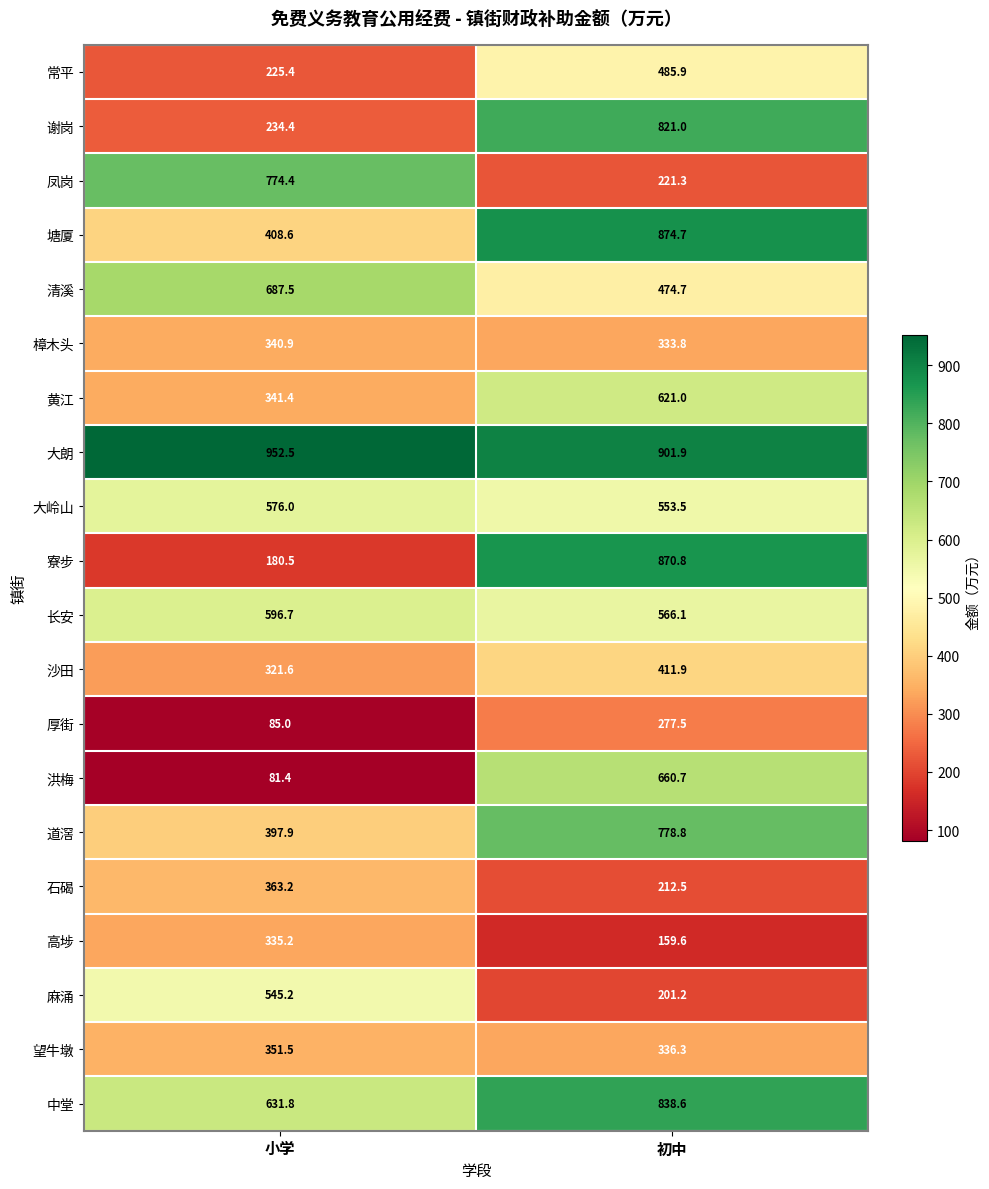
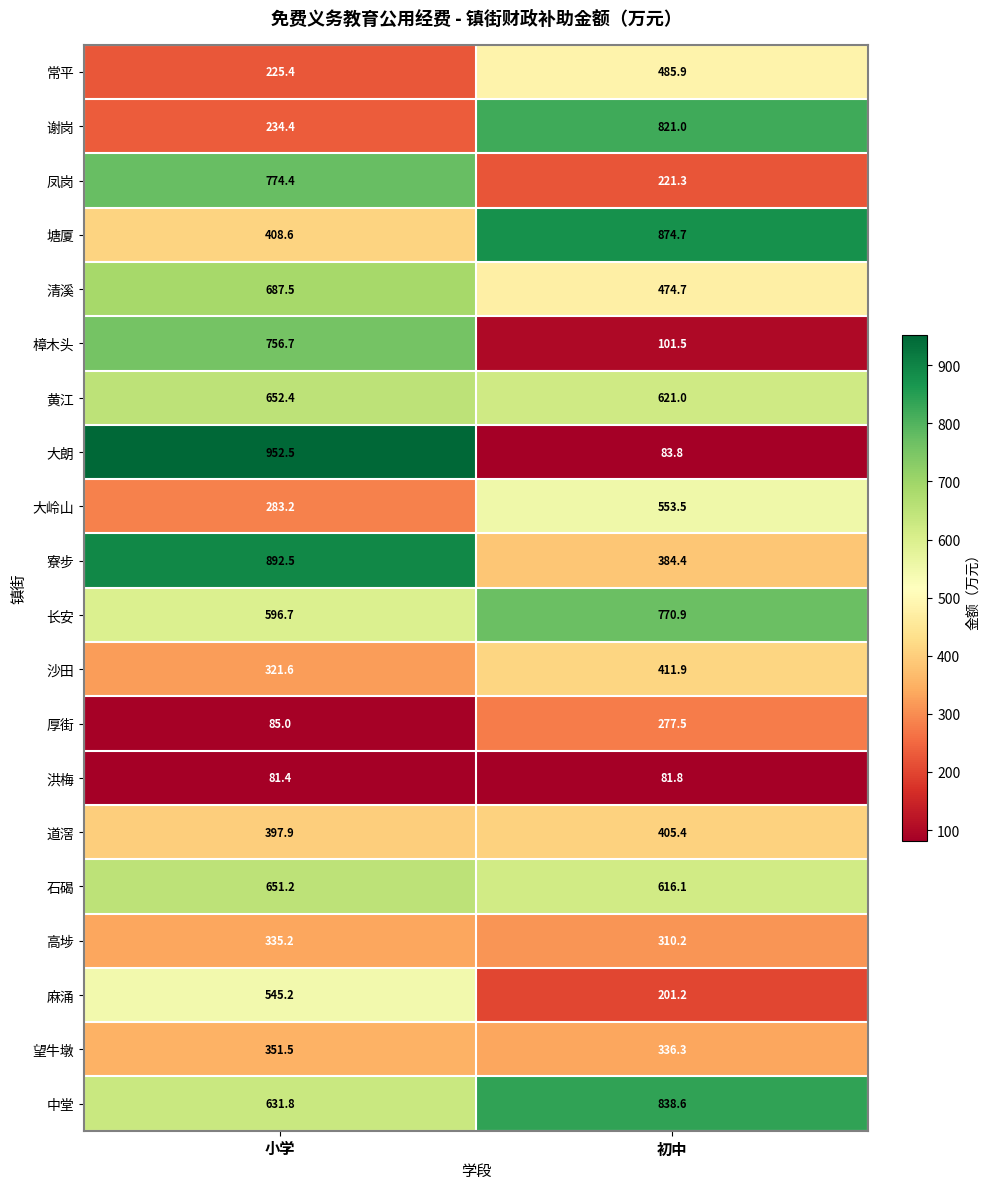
  {
    "常平": {
      "小学": 225.4,
      "初中": 485.9
    },
    "谢岗": {
      "小学": 234.4,
      "初中": 821.0
    },
    "凤岗": {
      "小学": 774.4,
      "初中": 221.3
    },
    "塘厦": {
      "小学": 408.6,
      "初中": 874.7
    },
    "清溪": {
      "小学": 687.5,
      "初中": 474.7
    },
    "樟木头": {
-     "小学": 340.9,
-     "初中": 333.8
+     "小学": 756.7,
+     "初中": 101.5
    },
    "黄江": {
-     "小学": 341.4,
+     "小学": 652.4,
      "初中": 621.0
    },
    "大朗": {
      "小学": 952.5,
-     "初中": 901.9
+     "初中": 83.8
    },
    "大岭山": {
-     "小学": 576.0,
+     "小学": 283.2,
      "初中": 553.5
    },
    "寮步": {
-     "小学": 180.5,
-     "初中": 870.8
+     "小学": 892.5,
+     "初中": 384.4
    },
    "长安": {
      "小学": 596.7,
-     "初中": 566.1
+     "初中": 770.9
    },
    "沙田": {
      "小学": 321.6,
      "初中": 411.9
    },
    "厚街": {
      "小学": 85.0,
      "初中": 277.5
    },
    "洪梅": {
      "小学": 81.4,
-     "初中": 660.7
+     "初中": 81.8
    },
    "道滘": {
      "小学": 397.9,
-     "初中": 778.8
+     "初中": 405.4
    },
    "石碣": {
-     "小学": 363.2,
-     "初中": 212.5
+     "小学": 651.2,
+     "初中": 616.1
    },
    "高埗": {
      "小学": 335.2,
-     "初中": 159.6
+     "初中": 310.2
    },
    "麻涌": {
      "小学": 545.2,
      "初中": 201.2
    },
    "望牛墩": {
      "小学": 351.5,
      "初中": 336.3
    },
    "中堂": {
      "小学": 631.8,
      "初中": 838.6
    }
  }
